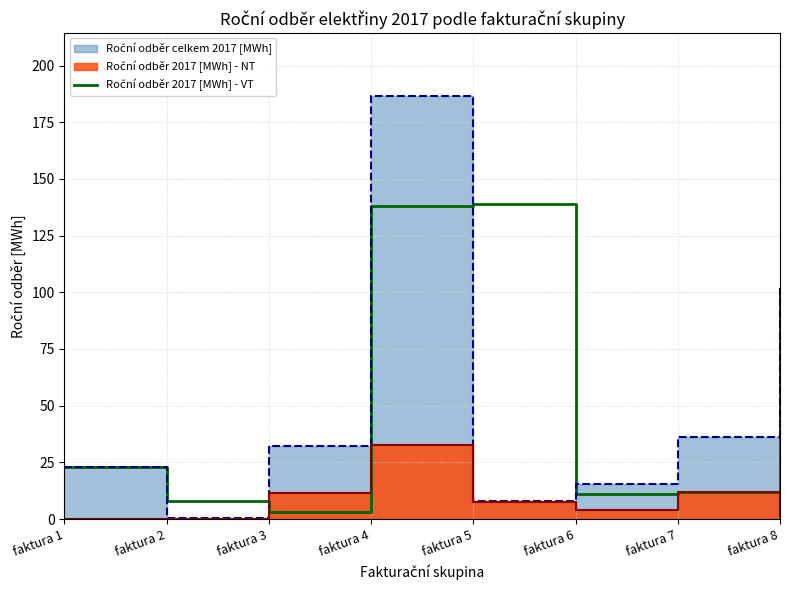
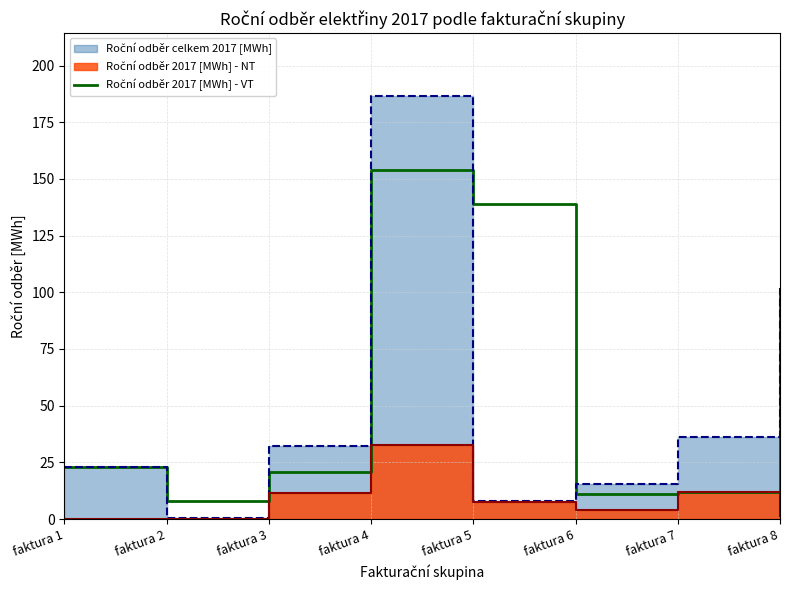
  {
    "Roční odběr 2017 [MWh] - VT": {
      "faktura 2": 8,
-     "faktura 3": 3,
-     "faktura 4": 138,
+     "faktura 3": 21,
+     "faktura 4": 154,
      "faktura 5": 139,
      "faktura 6": 11,
      "faktura 8": 101
    }
  }
